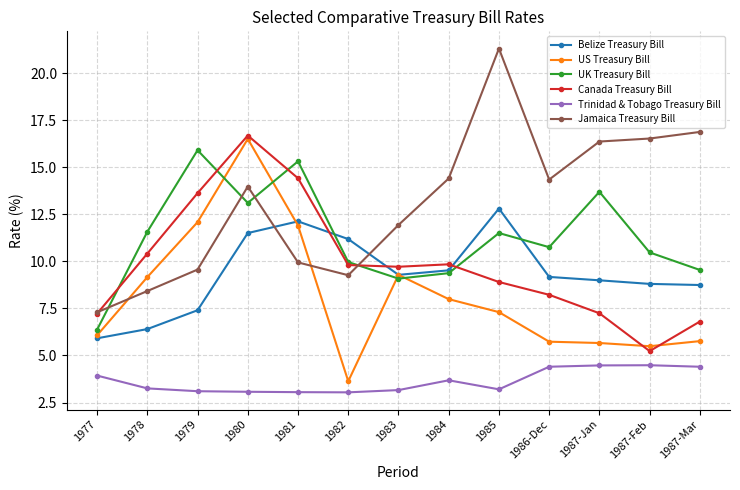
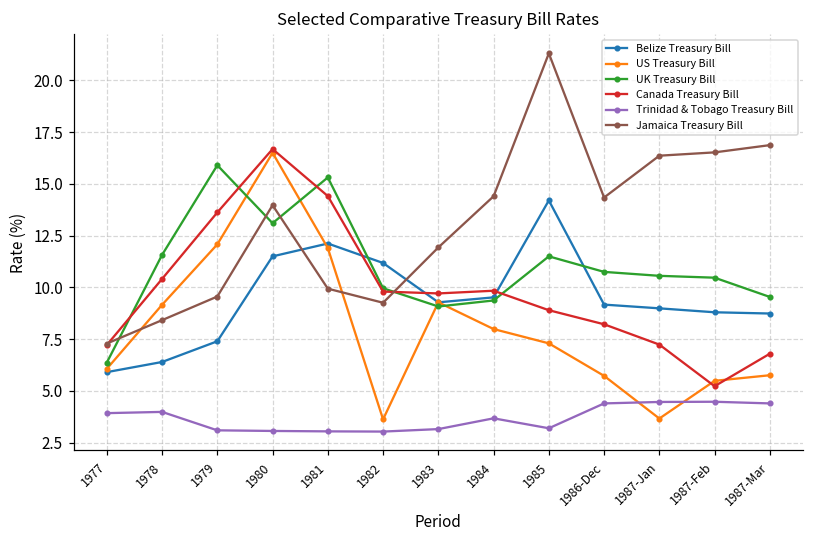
  {
    "Belize Treasury Bill": {
      "1977": 5.9,
      "1978": 6.4,
      "1979": 7.4,
      "1980": 11.5,
      "1981": 12.1,
      "1982": 11.2,
      "1984": 9.5,
-     "1985": 12.8,
+     "1985": 14.2,
      "1986-Dec": 9.2,
      "1987-Jan": 9.0,
      "1987-Feb": 8.8,
      "1987-Mar": 8.7
    },
    "US Treasury Bill": {
      "1977": 6.1,
      "1978": 9.2,
      "1979": 12.1,
      "1980": 16.5,
      "1981": 11.9,
      "1982": 3.6,
      "1984": 8.0,
      "1985": 7.3,
      "1986-Dec": 5.7,
-     "1987-Jan": 5.7,
+     "1987-Jan": 3.7,
      "1987-Feb": 5.5,
      "1987-Mar": 5.8
    },
    "UK Treasury Bill": {
      "1977": 6.4,
      "1978": 11.6,
      "1979": 15.9,
      "1980": 13.1,
      "1981": 15.3,
      "1982": 10.0,
      "1983": 9.1,
      "1984": 9.4,
      "1985": 11.5,
      "1986-Dec": 10.8,
-     "1987-Jan": 13.7,
+     "1987-Jan": 10.6,
      "1987-Feb": 10.5,
      "1987-Mar": 9.5
    },
    "Canada Treasury Bill": {
      "1978": 10.4,
      "1979": 13.6,
      "1980": 16.7,
      "1981": 14.4,
      "1982": 9.8,
      "1983": 9.7,
      "1984": 9.8,
      "1985": 8.9,
      "1986-Dec": 8.2,
      "1987-Jan": 7.2,
      "1987-Feb": 5.2,
      "1987-Mar": 6.8
    },
    "Trinidad & Tobago Treasury Bill": {
      "1977": 3.9,
-     "1978": 3.3,
+     "1978": 4.0,
      "1979": 3.1,
      "1980": 3.1,
      "1981": 3.1,
      "1982": 3.0,
      "1983": 3.2,
      "1984": 3.7,
      "1985": 3.2,
      "1986-Dec": 4.4,
      "1987-Jan": 4.5,
      "1987-Feb": 4.5,
      "1987-Mar": 4.4
    },
    "Jamaica Treasury Bill": {
      "1978": 8.4,
      "1979": 9.6,
      "1980": 14.0,
      "1981": 9.9,
      "1982": 9.3,
      "1983": 11.9,
      "1984": 14.4,
      "1985": 21.3,
      "1986-Dec": 14.3,
      "1987-Jan": 16.4,
      "1987-Feb": 16.5,
      "1987-Mar": 16.9
    }
  }
